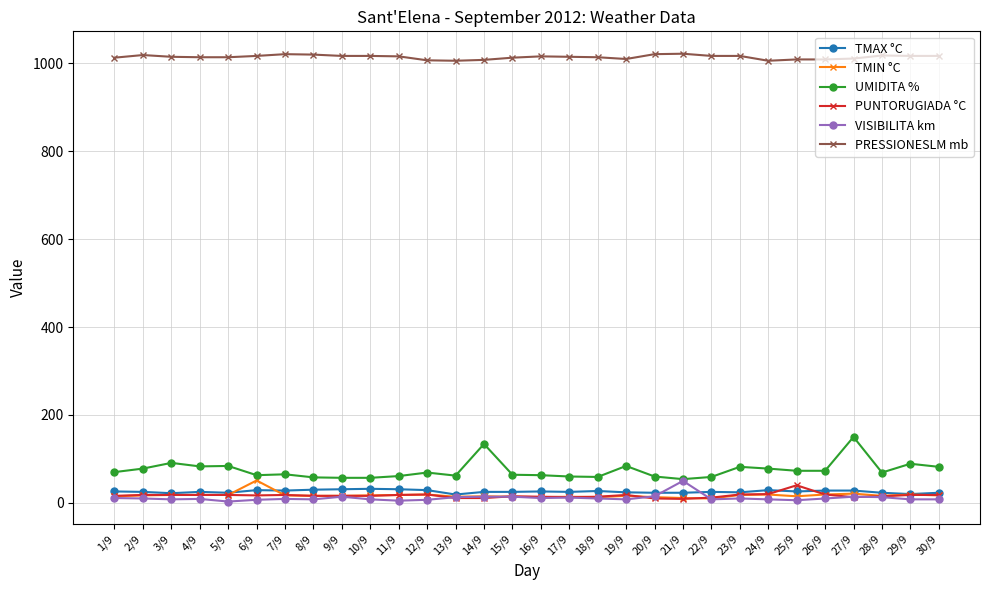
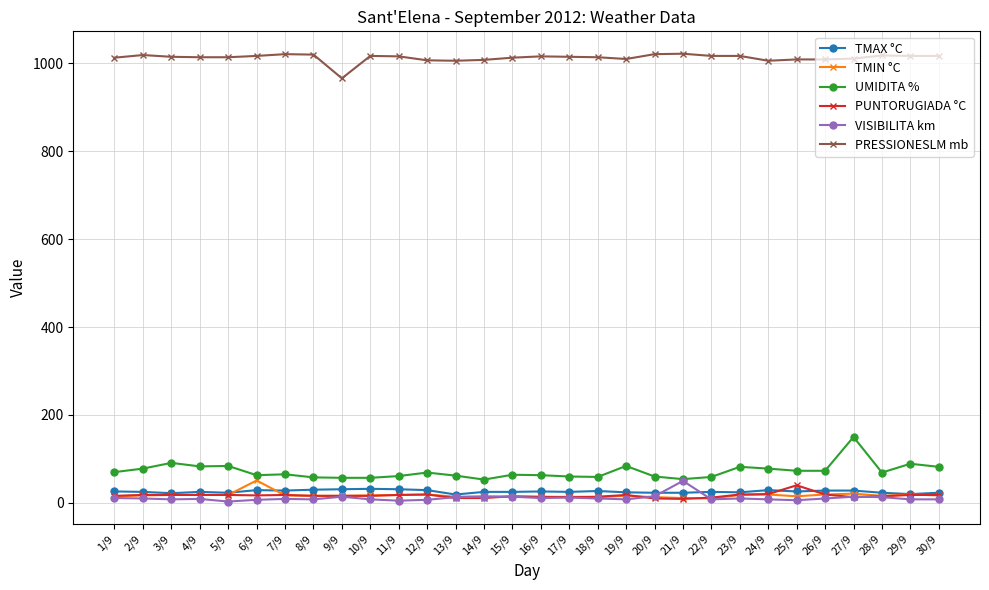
  {
    "TMAX °C": {
      "1/9": 30,
      "2/9": 30,
      "4/9": 30,
      "6/9": 30,
      "7/9": 30,
      "8/9": 30,
      "9/9": 30,
      "10/9": 30,
      "11/9": 30,
      "12/9": 30,
      "14/9": 30,
      "15/9": 30,
      "16/9": 30,
      "17/9": 30,
      "18/9": 30,
      "19/9": 20,
      "20/9": 20,
      "21/9": 20,
      "22/9": 30,
      "24/9": 30,
      "25/9": 30,
      "26/9": 30,
      "27/9": 30,
      "28/9": 20
    },
    "TMIN °C": {
      "6/9": 50,
      "25/9": 20,
      "27/9": 20
    },
    "UMIDITA %": {
      "1/9": 70,
      "2/9": 80,
      "3/9": 90,
      "4/9": 80,
      "5/9": 80,
      "6/9": 60,
      "7/9": 70,
      "8/9": 60,
      "9/9": 60,
      "10/9": 60,
      "11/9": 60,
      "12/9": 70,
      "13/9": 60,
-     "14/9": 130,
+     "14/9": 50,
      "15/9": 60,
      "16/9": 60,
      "17/9": 60,
      "18/9": 60,
      "19/9": 80,
      "20/9": 60,
      "22/9": 60,
      "23/9": 80,
      "24/9": 80,
      "25/9": 70,
      "26/9": 70,
      "27/9": 150,
      "28/9": 70,
      "29/9": 90,
      "30/9": 80
    },
    "PUNTORUGIADA °C": {
      "6/9": 20,
      "25/9": 40
    },
    "VISIBILITA km": {
      "2/9": 10,
      "3/9": 10,
      "4/9": 10,
      "5/9": 0,
      "6/9": 10,
      "7/9": 10,
      "8/9": 10,
      "10/9": 10,
      "11/9": 10,
      "12/9": 10,
      "19/9": 10,
      "23/9": 10,
      "24/9": 10,
      "25/9": 10,
      "26/9": 10,
      "29/9": 10,
      "30/9": 10
    },
    "PRESSIONESLM mb": {
      "1/9": 1010,
      "2/9": 1020,
      "3/9": 1020,
      "4/9": 1010,
      "5/9": 1010,
      "6/9": 1020,
      "7/9": 1020,
      "8/9": 1020,
-     "9/9": 1020,
+     "9/9": 970,
      "10/9": 1020,
      "11/9": 1020,
      "12/9": 1010,
      "13/9": 1010,
      "14/9": 1010,
      "15/9": 1010,
      "16/9": 1020,
      "17/9": 1020,
      "18/9": 1010,
      "19/9": 1010,
      "20/9": 1020,
      "21/9": 1020,
      "22/9": 1020,
      "23/9": 1020,
      "24/9": 1010,
      "25/9": 1010
    }
  }
